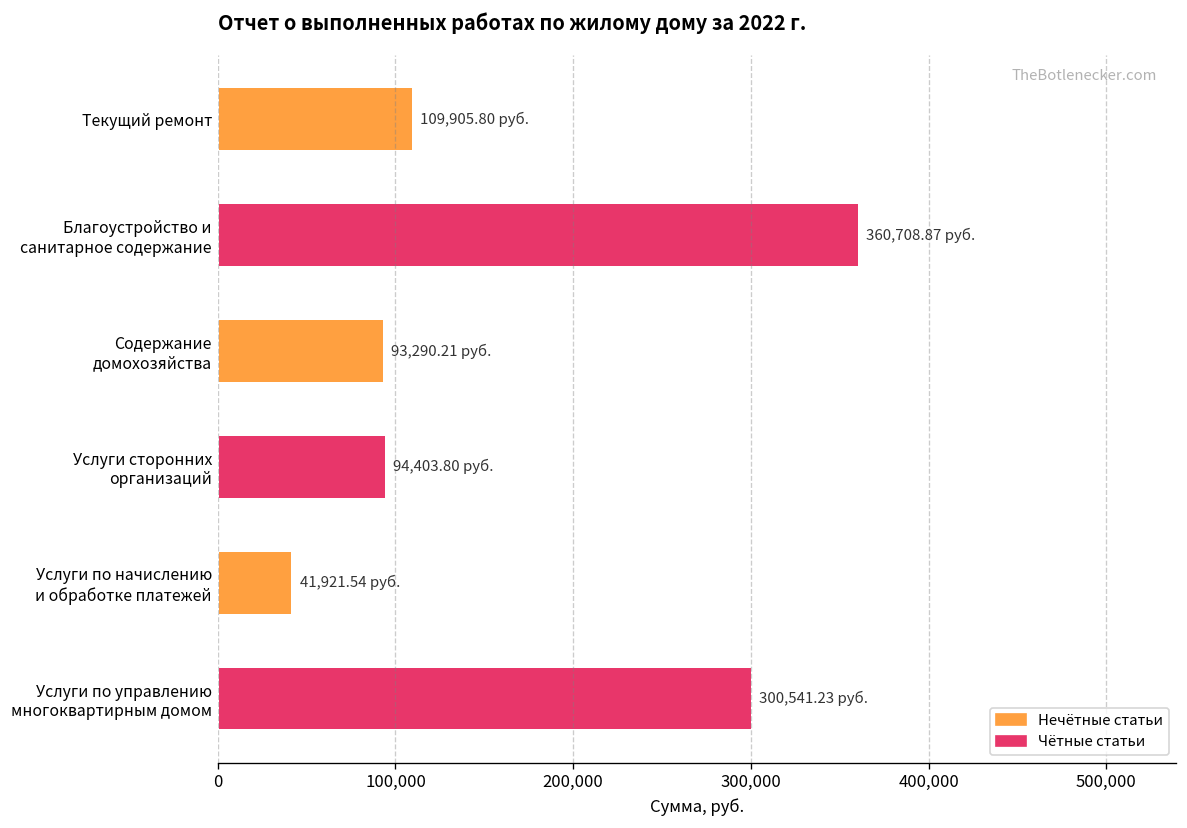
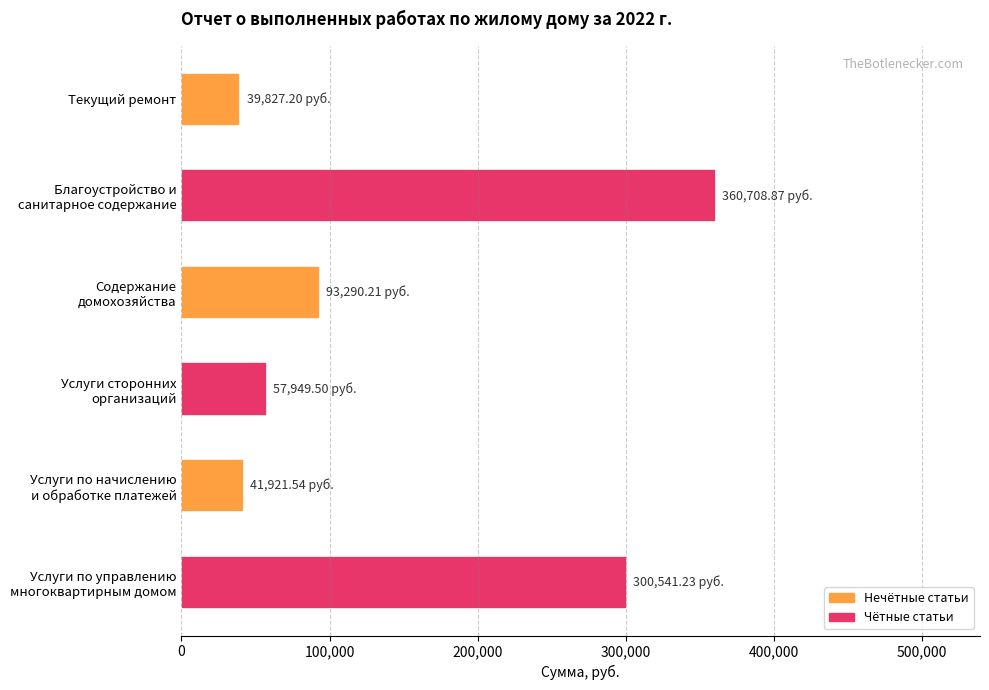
  {
-   "Текущий ремонт": "109,905.80",
+   "Текущий ремонт": "39,827.20",
    "Благоустройство и санитарное содержание": "360,708.87",
    "Содержание домохозяйства": "93,290.21",
-   "Услуги сторонних организаций": "94,403.80",
+   "Услуги сторонних организаций": "57,949.50",
    "Услуги по начислению и обработке платежей": "41,921.54",
    "Услуги по управлению многоквартирным домом": "300,541.23"
  }
